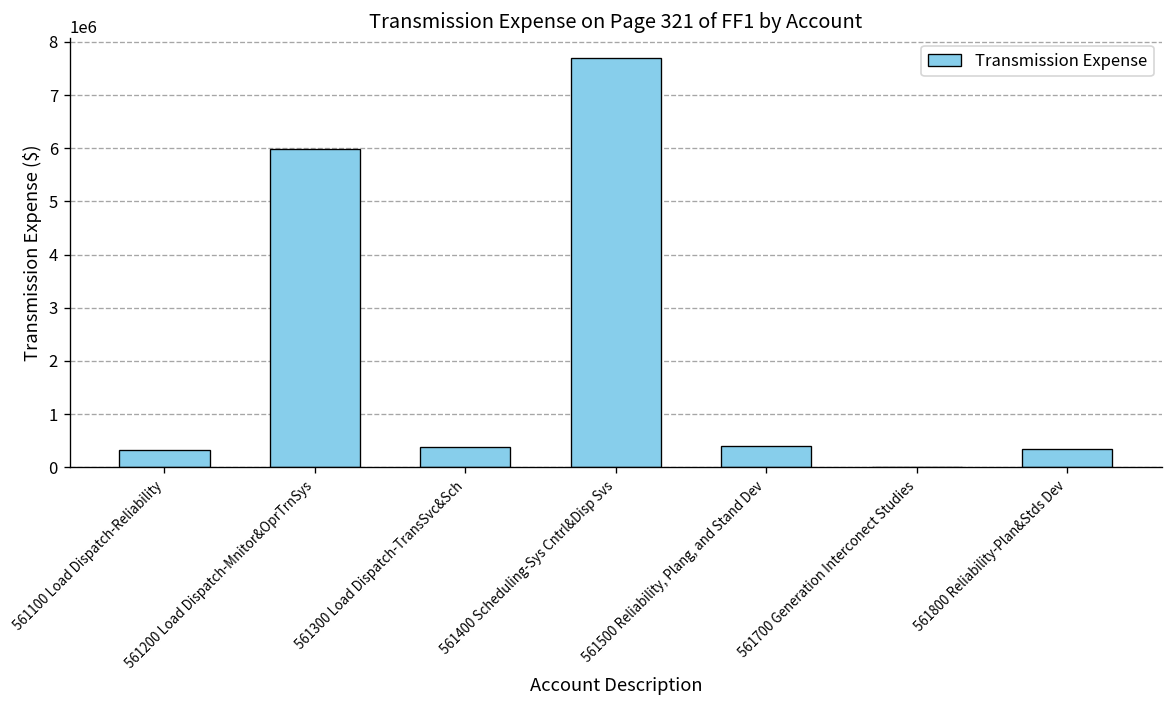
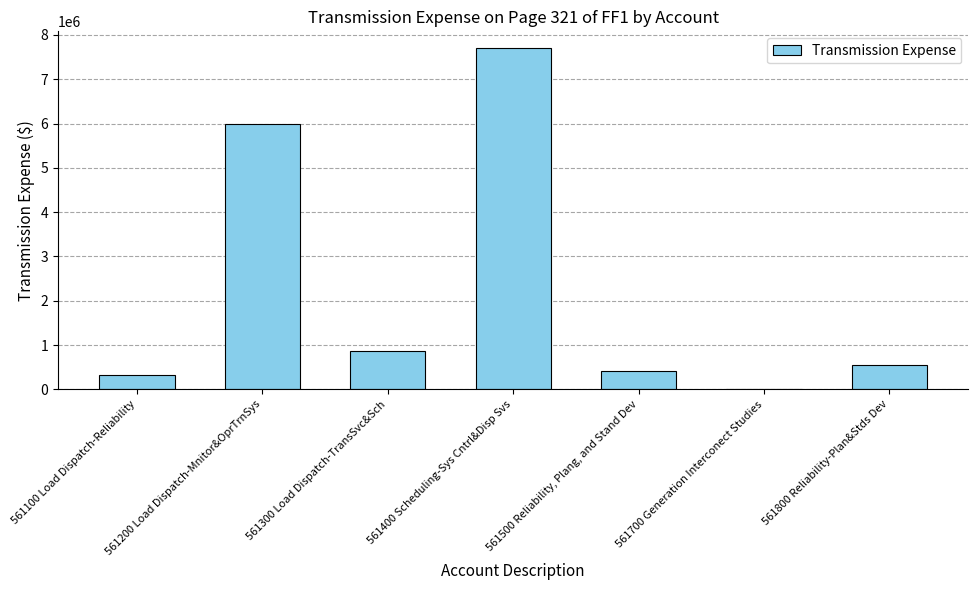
  {
    "561100 Load Dispatch-Reliability": 300000,
    "561200 Load Dispatch-Mnitor&OprTrnSys": 6000000,
-   "561300 Load Dispatch-TransSvc&Sch": 400000,
+   "561300 Load Dispatch-TransSvc&Sch": 900000,
    "561400 Scheduling-Sys Cntrl&Disp Svs": 7700000,
    "561500 Reliability, Plang, and Stand Dev": 400000,
-   "561800 Reliability-Plan&Stds Dev": 300000
+   "561800 Reliability-Plan&Stds Dev": 600000
  }
